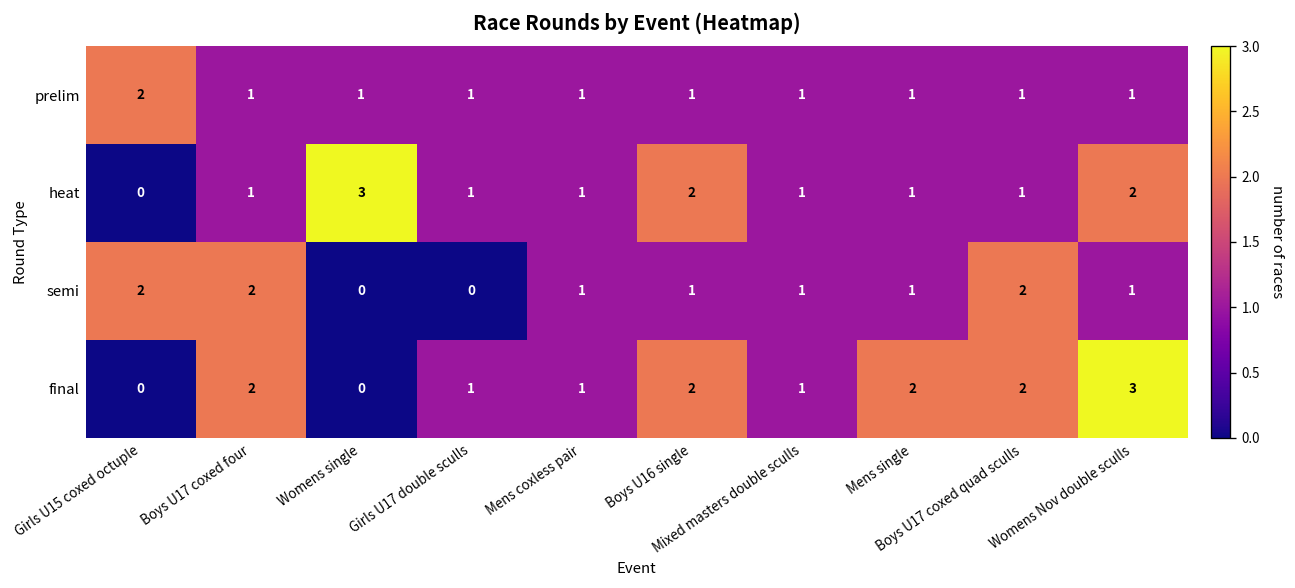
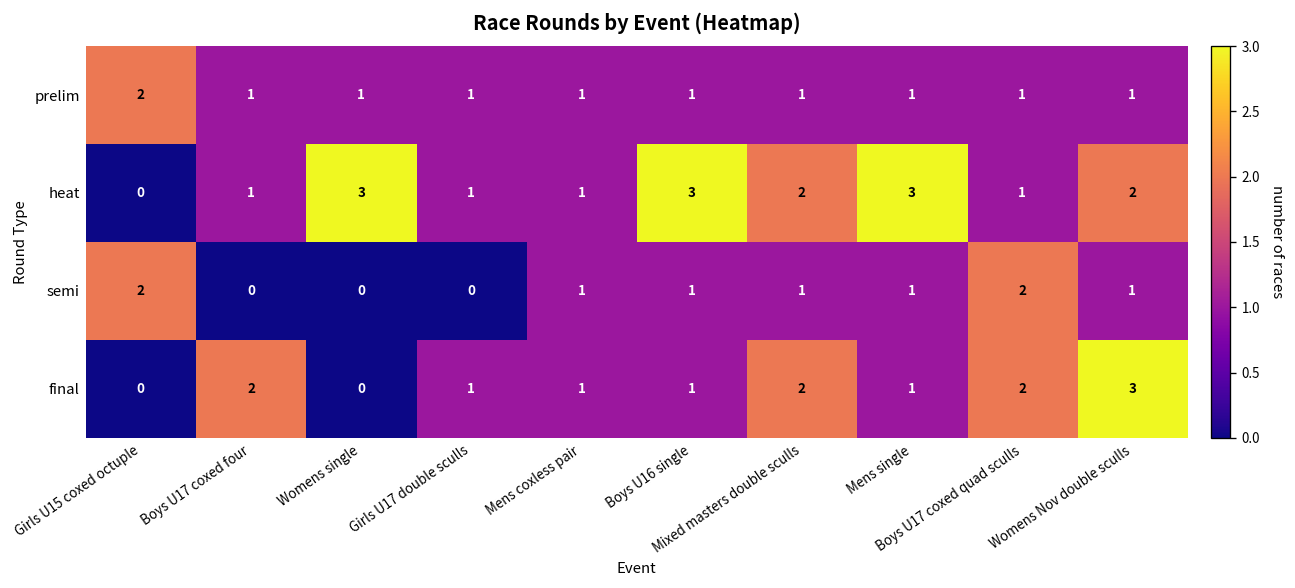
  {
    "prelim": {
      "Girls U15 coxed octuple": 2,
      "Boys U17 coxed four": 1,
      "Womens single": 1,
      "Girls U17 double sculls": 1,
      "Mens coxless pair": 1,
      "Boys U16 single": 1,
      "Mixed masters double sculls": 1,
      "Mens single": 1,
      "Boys U17 coxed quad sculls": 1,
      "Womens Nov double sculls": 1
    },
    "heat": {
      "Girls U15 coxed octuple": 0,
      "Boys U17 coxed four": 1,
      "Womens single": 3,
      "Girls U17 double sculls": 1,
      "Mens coxless pair": 1,
-     "Boys U16 single": 2,
-     "Mixed masters double sculls": 1,
-     "Mens single": 1,
+     "Boys U16 single": 3,
+     "Mixed masters double sculls": 2,
+     "Mens single": 3,
      "Boys U17 coxed quad sculls": 1,
      "Womens Nov double sculls": 2
    },
    "semi": {
      "Girls U15 coxed octuple": 2,
-     "Boys U17 coxed four": 2,
+     "Boys U17 coxed four": 0,
      "Womens single": 0,
      "Girls U17 double sculls": 0,
      "Mens coxless pair": 1,
      "Boys U16 single": 1,
      "Mixed masters double sculls": 1,
      "Mens single": 1,
      "Boys U17 coxed quad sculls": 2,
      "Womens Nov double sculls": 1
    },
    "final": {
      "Girls U15 coxed octuple": 0,
      "Boys U17 coxed four": 2,
      "Womens single": 0,
      "Girls U17 double sculls": 1,
      "Mens coxless pair": 1,
-     "Boys U16 single": 2,
-     "Mixed masters double sculls": 1,
-     "Mens single": 2,
+     "Boys U16 single": 1,
+     "Mixed masters double sculls": 2,
+     "Mens single": 1,
      "Boys U17 coxed quad sculls": 2,
      "Womens Nov double sculls": 3
    }
  }
